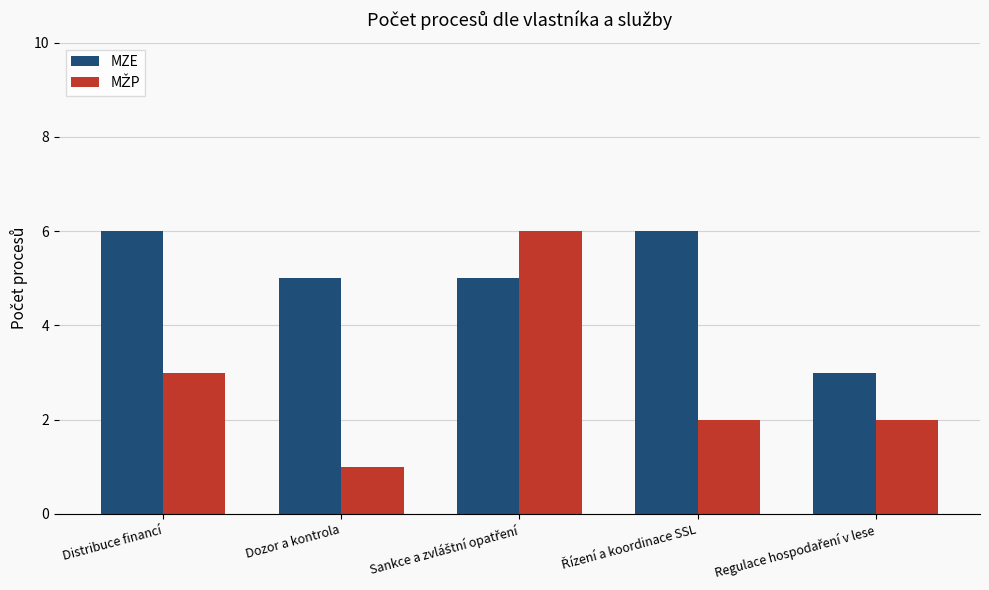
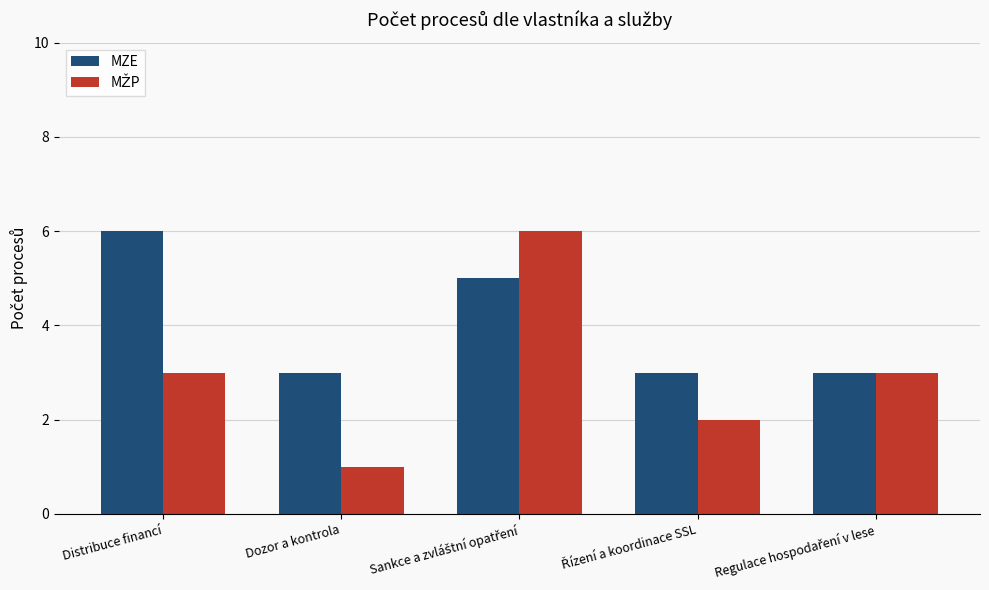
  {
    "MZE": {
      "Distribuce financí": 6,
-     "Dozor a kontrola": 5,
+     "Dozor a kontrola": 3,
      "Sankce a zvláštní opatření": 5,
-     "Řízení a koordinace SSL": 6,
+     "Řízení a koordinace SSL": 3,
      "Regulace hospodaření v lese": 3
    },
    "MŽP": {
      "Distribuce financí": 3,
      "Dozor a kontrola": 1,
      "Sankce a zvláštní opatření": 6,
      "Řízení a koordinace SSL": 2,
-     "Regulace hospodaření v lese": 2
+     "Regulace hospodaření v lese": 3
    }
  }
